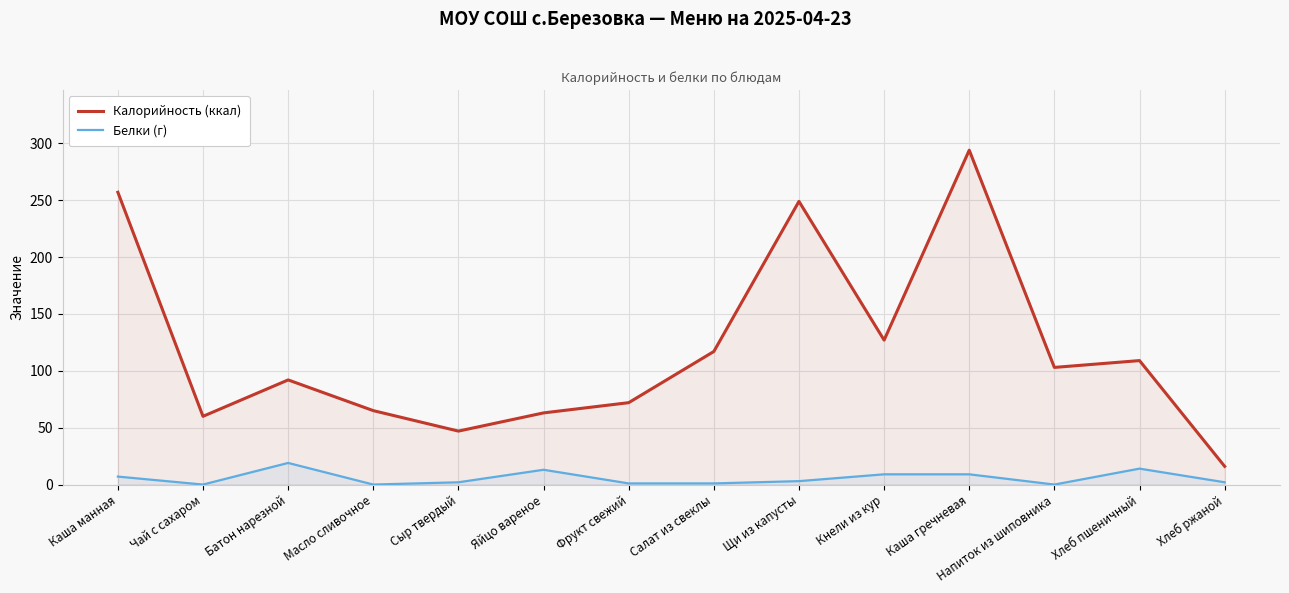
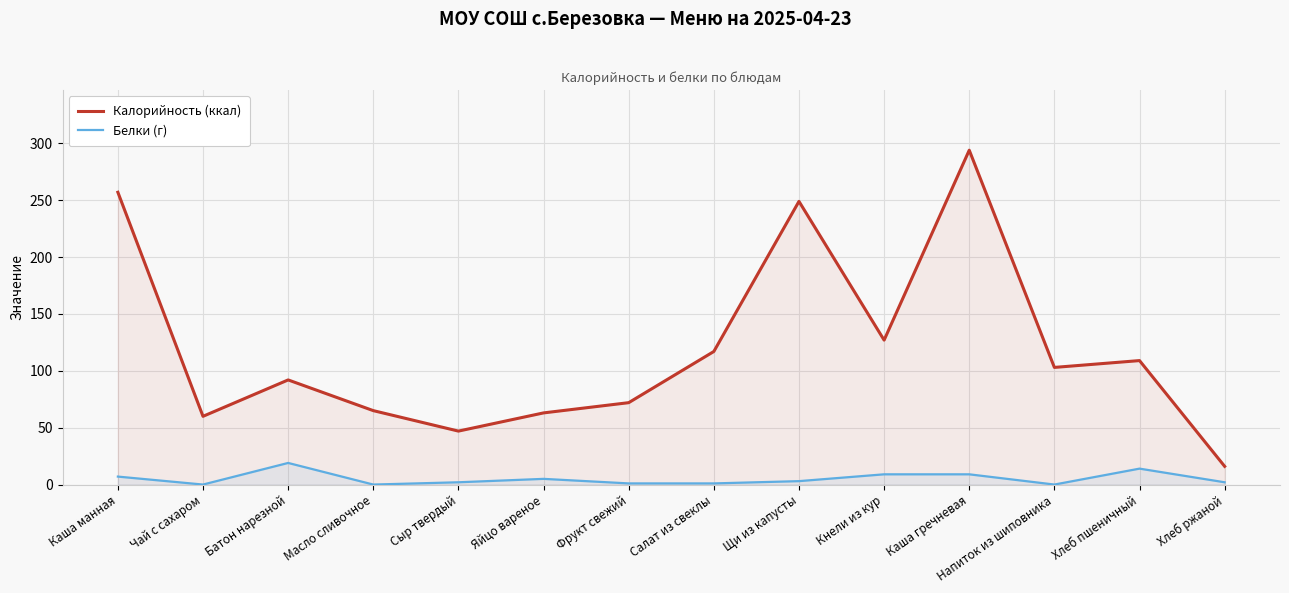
  {
    "Калорийность (ккал)": {
      "Каша манная": 257,
      "Чай с сахаром": 60,
      "Батон нарезной": 92,
      "Масло сливочное": 65,
      "Сыр твердый": 47,
      "Яйцо вареное": 63,
      "Фрукт свежий": 72,
      "Салат из свеклы": 117,
      "Щи из капусты": 249,
      "Кнели из кур": 127,
      "Каша гречневая": 294,
      "Напиток из шиповника": 103,
      "Хлеб пшеничный": 109,
      "Хлеб ржаной": 16
    },
    "Белки (г)": {
      "Каша манная": 7,
      "Чай с сахаром": 0,
      "Батон нарезной": 19,
      "Масло сливочное": 0,
      "Сыр твердый": 2,
-     "Яйцо вареное": 13,
+     "Яйцо вареное": 5,
      "Фрукт свежий": 1,
      "Салат из свеклы": 1,
      "Щи из капусты": 3,
      "Кнели из кур": 9,
      "Каша гречневая": 9,
      "Напиток из шиповника": 0,
      "Хлеб пшеничный": 14,
      "Хлеб ржаной": 2
    }
  }
